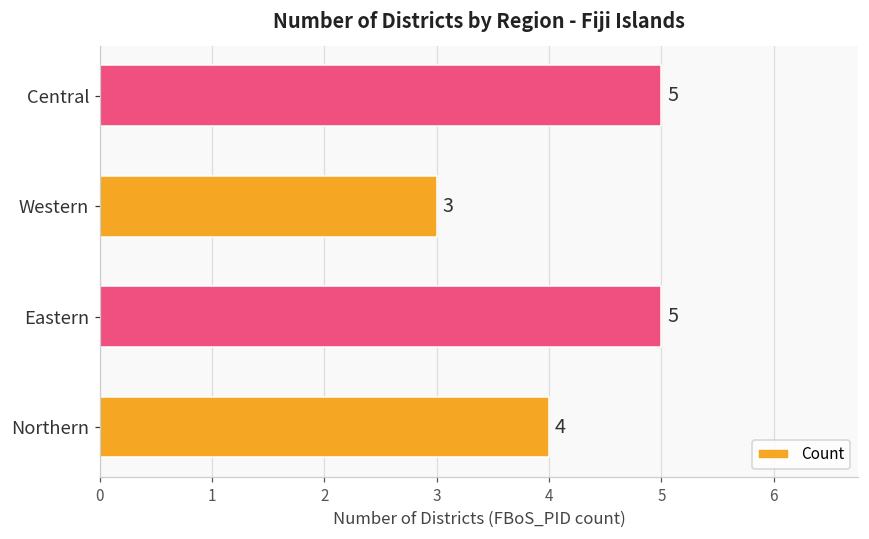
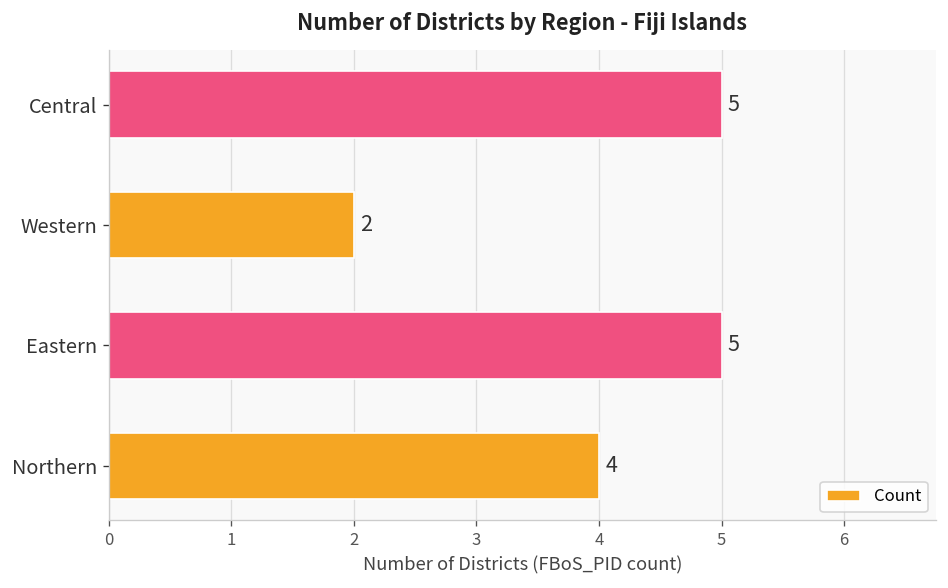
  {
    "Central": 5,
-   "Western": 3,
+   "Western": 2,
    "Eastern": 5,
    "Northern": 4
  }
